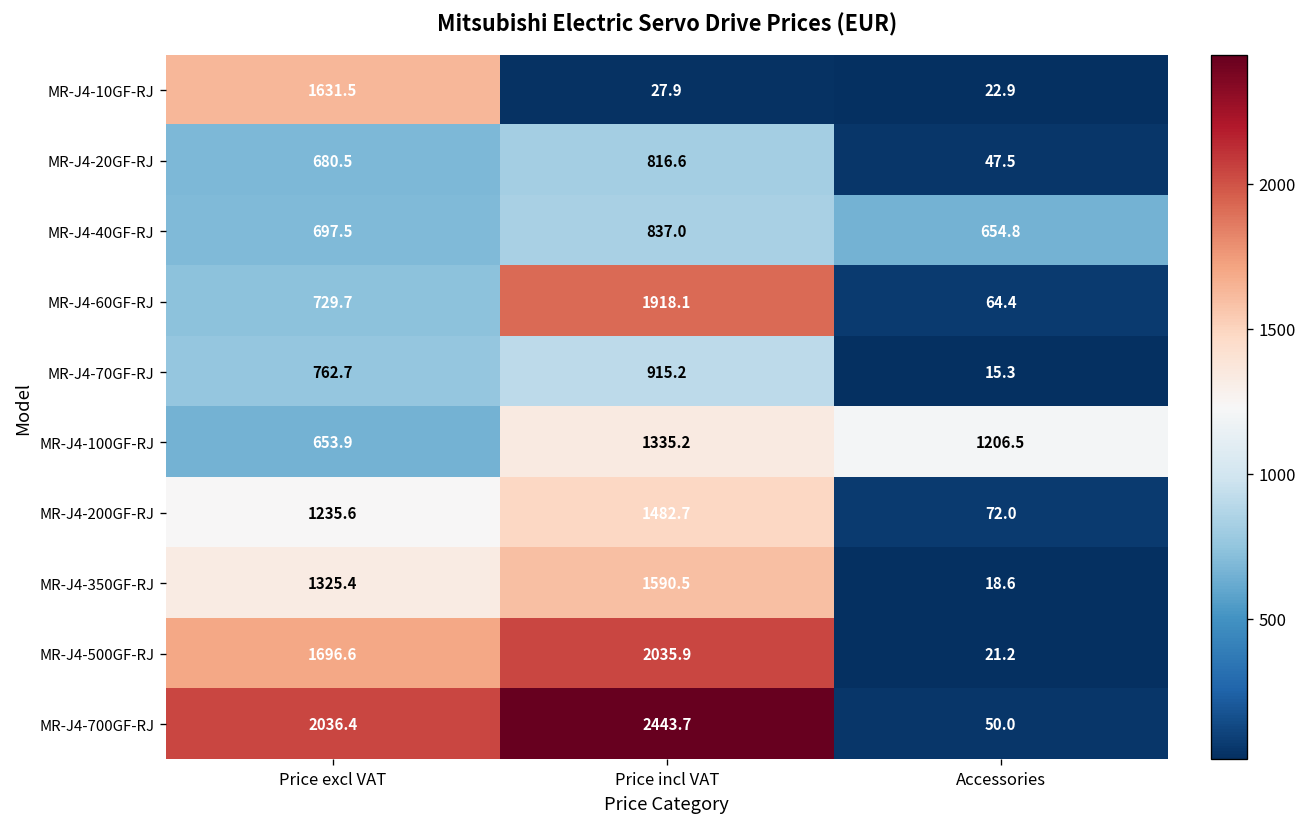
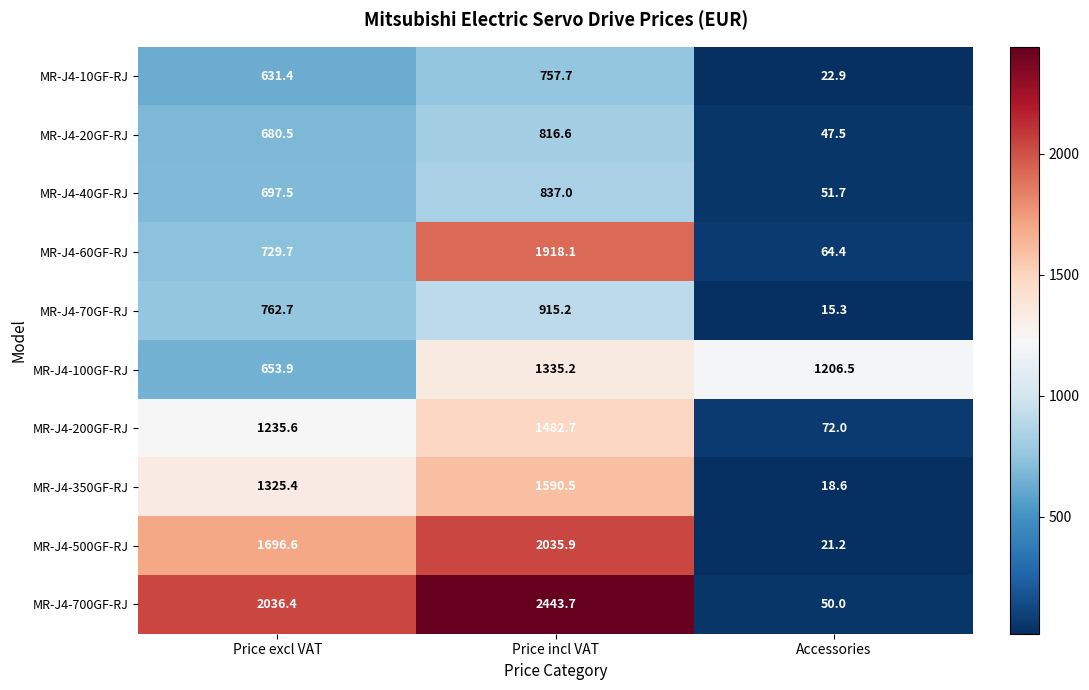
  {
    "MR-J4-10GF-RJ": {
-     "Price excl VAT": 1631.5,
-     "Price incl VAT": 27.9,
+     "Price excl VAT": 631.4,
+     "Price incl VAT": 757.7,
      "Accessories": 22.9
    },
    "MR-J4-20GF-RJ": {
      "Price excl VAT": 680.5,
      "Price incl VAT": 816.6,
      "Accessories": 47.5
    },
    "MR-J4-40GF-RJ": {
      "Price excl VAT": 697.5,
      "Price incl VAT": 837.0,
-     "Accessories": 654.8
+     "Accessories": 51.7
    },
    "MR-J4-60GF-RJ": {
      "Price excl VAT": 729.7,
      "Price incl VAT": 1918.1,
      "Accessories": 64.4
    },
    "MR-J4-70GF-RJ": {
      "Price excl VAT": 762.7,
      "Price incl VAT": 915.2,
      "Accessories": 15.3
    },
    "MR-J4-100GF-RJ": {
      "Price excl VAT": 653.9,
      "Price incl VAT": 1335.2,
      "Accessories": 1206.5
    },
    "MR-J4-200GF-RJ": {
      "Price excl VAT": 1235.6,
      "Price incl VAT": 1482.7,
      "Accessories": 72.0
    },
    "MR-J4-350GF-RJ": {
      "Price excl VAT": 1325.4,
      "Price incl VAT": 1590.5,
      "Accessories": 18.6
    },
    "MR-J4-500GF-RJ": {
      "Price excl VAT": 1696.6,
      "Price incl VAT": 2035.9,
      "Accessories": 21.2
    },
    "MR-J4-700GF-RJ": {
      "Price excl VAT": 2036.4,
      "Price incl VAT": 2443.7,
      "Accessories": 50.0
    }
  }
